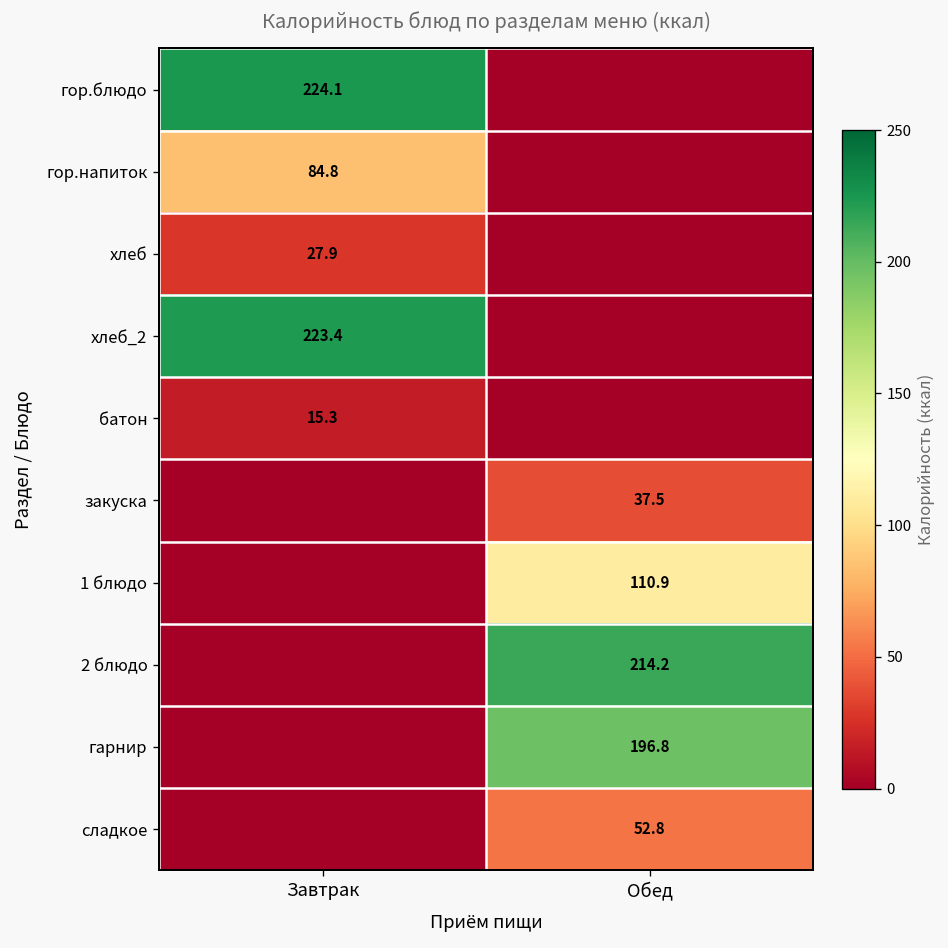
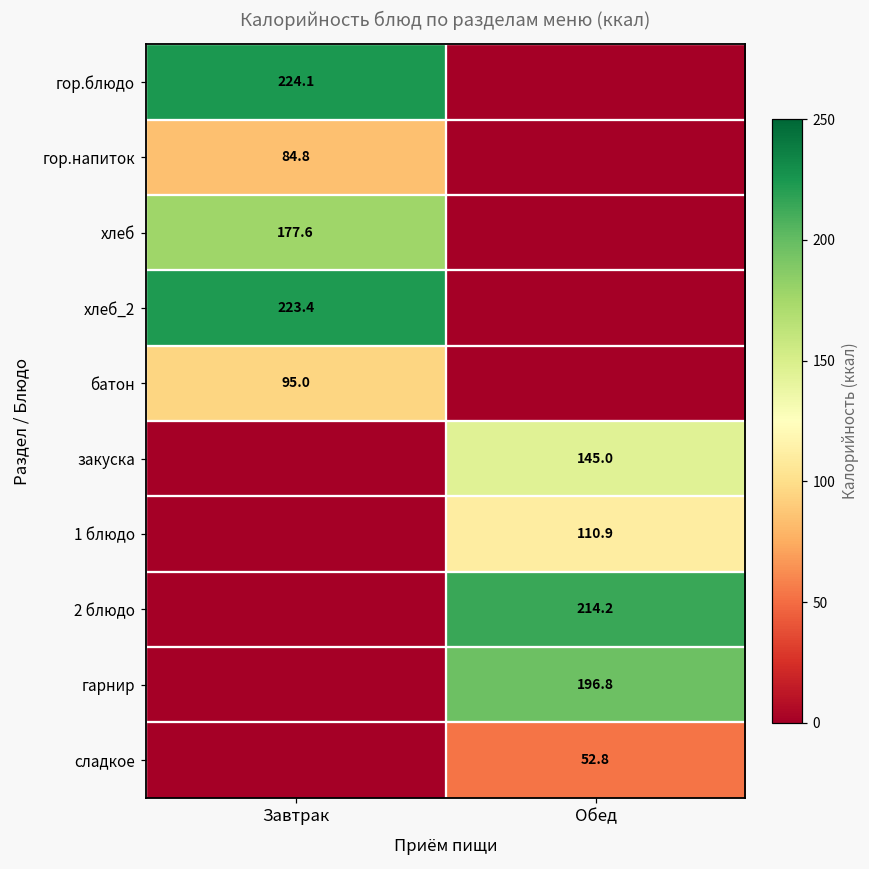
  {
    "гор.блюдо": {
      "Завтрак": 224.1
    },
    "гор.напиток": {
      "Завтрак": 84.8
    },
    "хлеб": {
-     "Завтрак": 27.9
+     "Завтрак": 177.6
    },
    "хлеб_2": {
      "Завтрак": 223.4
    },
    "батон": {
-     "Завтрак": 15.3
+     "Завтрак": 95.0
    },
    "закуска": {
-     "Обед": 37.5
+     "Обед": 145.0
    },
    "1 блюдо": {
      "Обед": 110.9
    },
    "2 блюдо": {
      "Обед": 214.2
    },
    "гарнир": {
      "Обед": 196.8
    },
    "сладкое": {
      "Обед": 52.8
    }
  }
